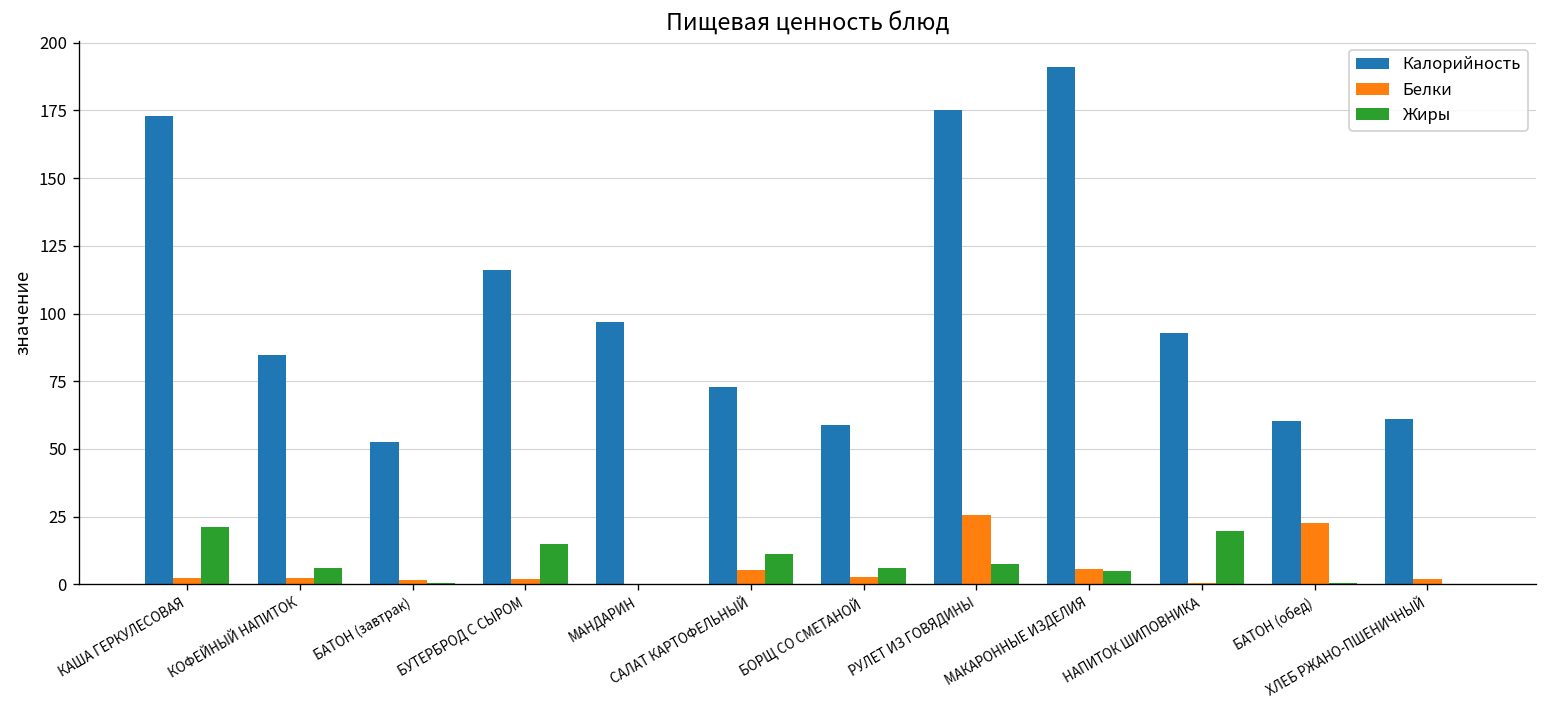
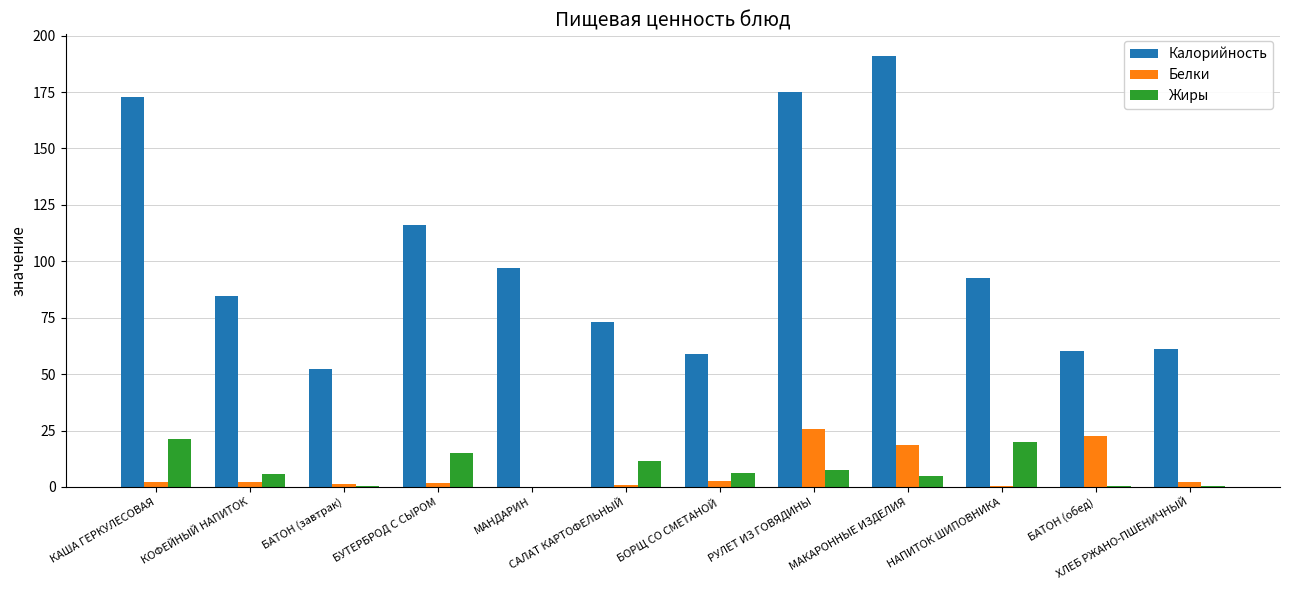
  {
    "Калорийность": {
      "КАША ГЕРКУЛЕСОВАЯ": 173,
      "КОФЕЙНЫЙ НАПИТОК": 85,
      "БАТОН (завтрак)": 52,
      "БУТЕРБРОД С СЫРОМ": 116,
      "МАНДАРИН": 97,
      "САЛАТ КАРТОФЕЛЬНЫЙ": 73,
      "БОРЩ СО СМЕТАНОЙ": 59,
      "РУЛЕТ ИЗ ГОВЯДИНЫ": 175,
      "МАКАРОННЫЕ ИЗДЕЛИЯ": 191,
      "НАПИТОК ШИПОВНИКА": 93,
      "БАТОН (обед)": 60,
      "ХЛЕБ РЖАНО-ПШЕНИЧНЫЙ": 61
    },
    "Белки": {
      "КАША ГЕРКУЛЕСОВАЯ": 2,
      "КОФЕЙНЫЙ НАПИТОК": 2,
      "БАТОН (завтрак)": 2,
      "БУТЕРБРОД С СЫРОМ": 2,
-     "САЛАТ КАРТОФЕЛЬНЫЙ": 5,
+     "САЛАТ КАРТОФЕЛЬНЫЙ": 1,
      "БОРЩ СО СМЕТАНОЙ": 3,
      "РУЛЕТ ИЗ ГОВЯДИНЫ": 26,
-     "МАКАРОННЫЕ ИЗДЕЛИЯ": 6,
+     "МАКАРОННЫЕ ИЗДЕЛИЯ": 19,
      "БАТОН (обед)": 23,
      "ХЛЕБ РЖАНО-ПШЕНИЧНЫЙ": 2
    },
    "Жиры": {
      "КАША ГЕРКУЛЕСОВАЯ": 21,
      "КОФЕЙНЫЙ НАПИТОК": 6,
      "БУТЕРБРОД С СЫРОМ": 15,
      "МАНДАРИН": 0,
      "САЛАТ КАРТОФЕЛЬНЫЙ": 11,
      "БОРЩ СО СМЕТАНОЙ": 6,
      "РУЛЕТ ИЗ ГОВЯДИНЫ": 8,
      "МАКАРОННЫЕ ИЗДЕЛИЯ": 5,
      "НАПИТОК ШИПОВНИКА": 20
    }
  }
